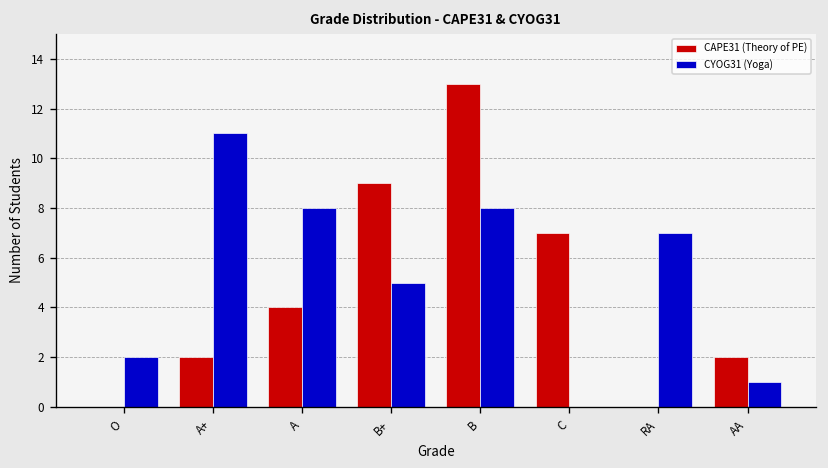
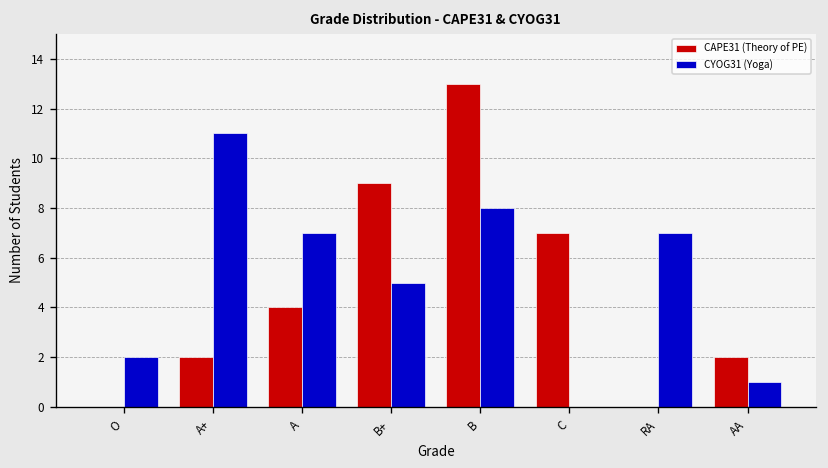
  {
    "CAPE31 (Theory of PE)": {
      "O": 0,
      "A+": 2,
      "A": 4,
      "B+": 9,
      "B": 13,
      "C": 7,
      "RA": 0,
      "AA": 2
    },
    "CYOG31 (Yoga)": {
      "O": 2,
      "A+": 11,
-     "A": 8,
+     "A": 7,
      "B+": 5,
      "B": 8,
      "C": 0,
      "RA": 7,
      "AA": 1
    }
  }
